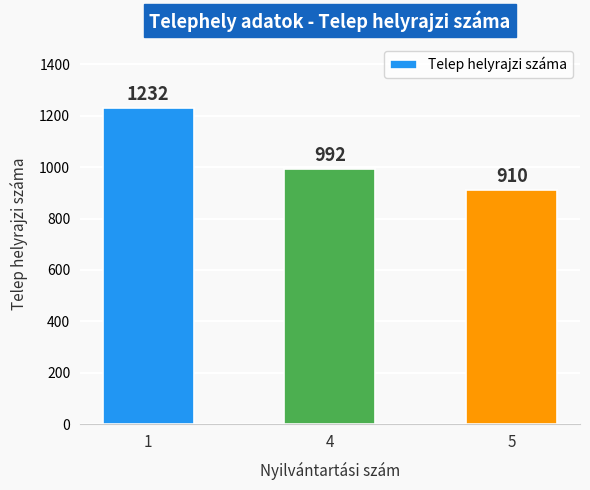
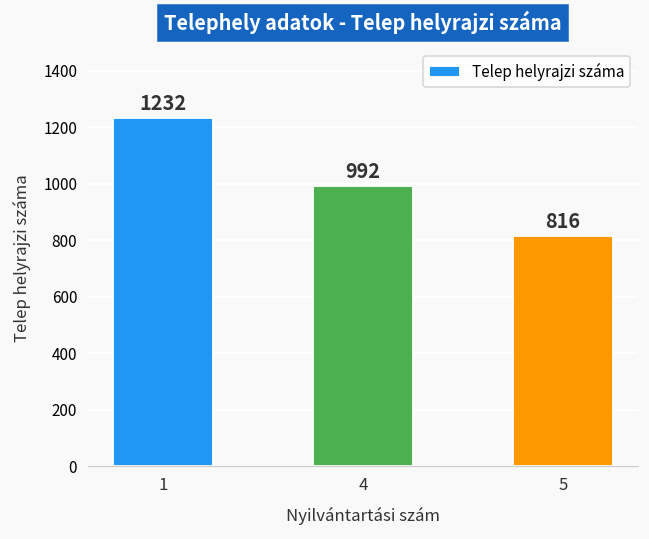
  {
    "1": 1232,
    "4": 992,
-   "5": 910
+   "5": 816
  }
